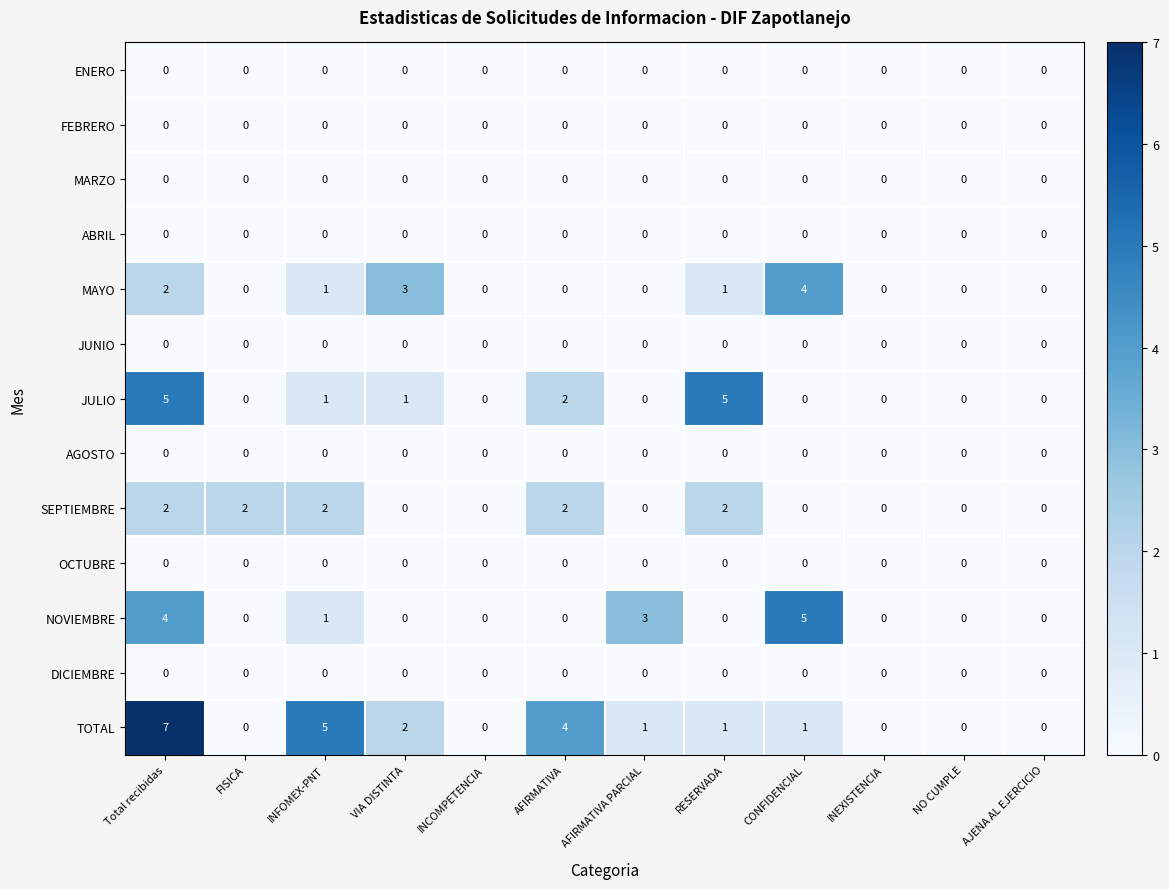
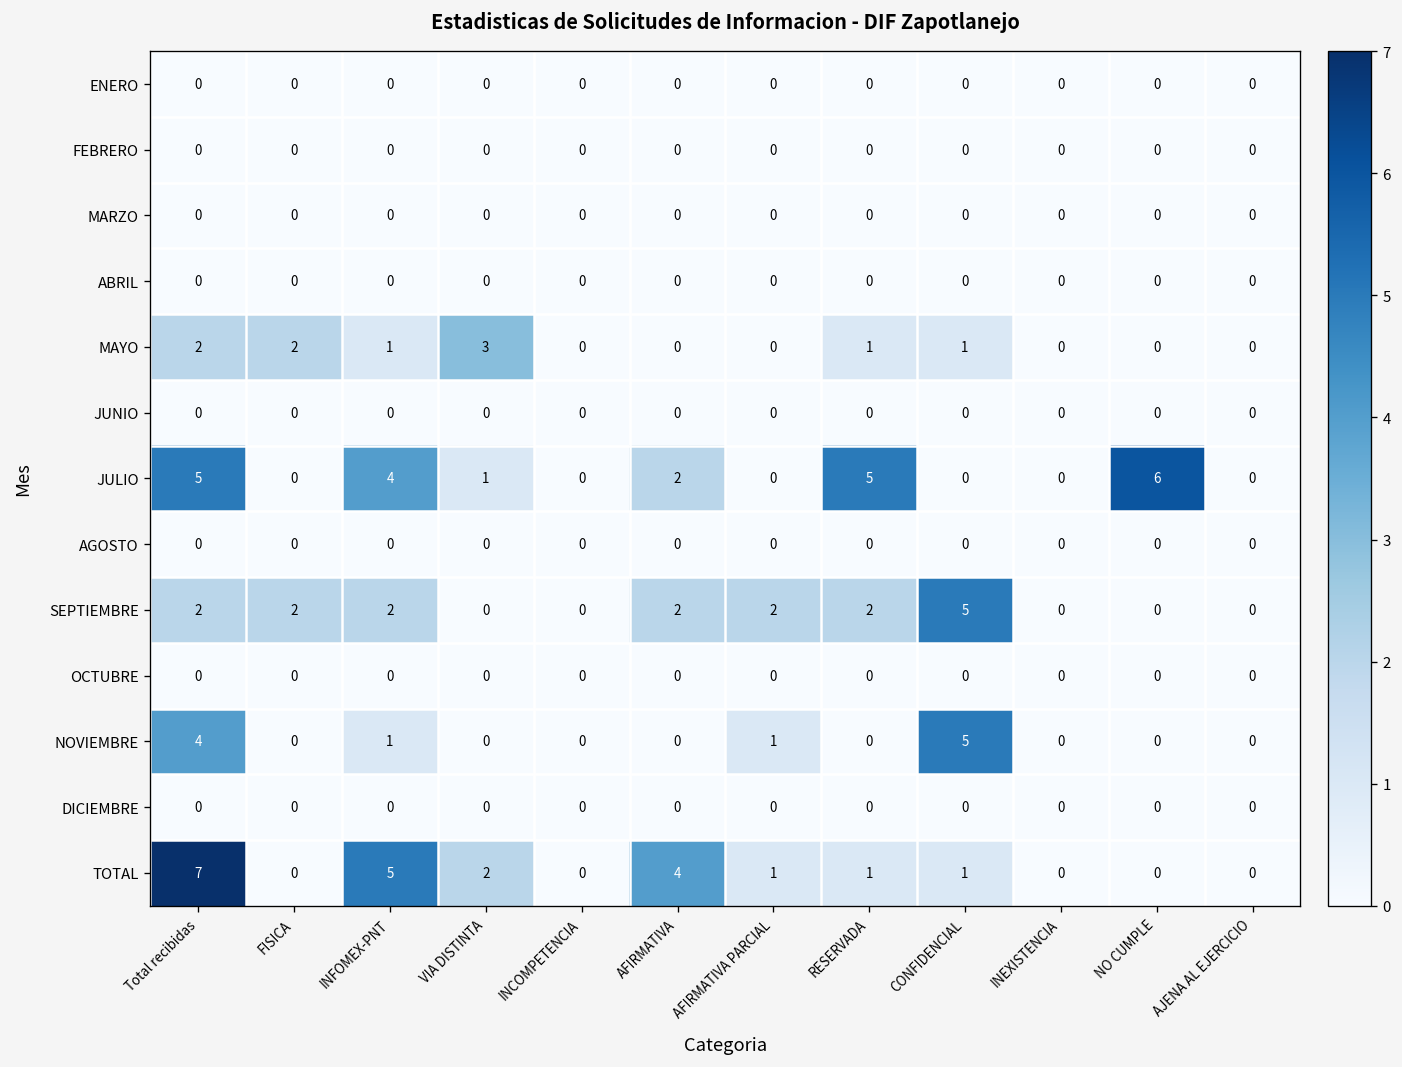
  {
    "ENERO": {
      "Total recibidas": 0,
      "FISICA": 0,
      "INFOMEX-PNT": 0,
      "VIA DISTINTA": 0,
      "INCOMPETENCIA": 0,
      "AFIRMATIVA": 0,
      "AFIRMATIVA PARCIAL": 0,
      "RESERVADA": 0,
      "CONFIDENCIAL": 0,
      "INEXISTENCIA": 0,
      "NO CUMPLE": 0,
      "AJENA AL EJERCICIO": 0
    },
    "FEBRERO": {
      "Total recibidas": 0,
      "FISICA": 0,
      "INFOMEX-PNT": 0,
      "VIA DISTINTA": 0,
      "INCOMPETENCIA": 0,
      "AFIRMATIVA": 0,
      "AFIRMATIVA PARCIAL": 0,
      "RESERVADA": 0,
      "CONFIDENCIAL": 0,
      "INEXISTENCIA": 0,
      "NO CUMPLE": 0,
      "AJENA AL EJERCICIO": 0
    },
    "MARZO": {
      "Total recibidas": 0,
      "FISICA": 0,
      "INFOMEX-PNT": 0,
      "VIA DISTINTA": 0,
      "INCOMPETENCIA": 0,
      "AFIRMATIVA": 0,
      "AFIRMATIVA PARCIAL": 0,
      "RESERVADA": 0,
      "CONFIDENCIAL": 0,
      "INEXISTENCIA": 0,
      "NO CUMPLE": 0,
      "AJENA AL EJERCICIO": 0
    },
    "ABRIL": {
      "Total recibidas": 0,
      "FISICA": 0,
      "INFOMEX-PNT": 0,
      "VIA DISTINTA": 0,
      "INCOMPETENCIA": 0,
      "AFIRMATIVA": 0,
      "AFIRMATIVA PARCIAL": 0,
      "RESERVADA": 0,
      "CONFIDENCIAL": 0,
      "INEXISTENCIA": 0,
      "NO CUMPLE": 0,
      "AJENA AL EJERCICIO": 0
    },
    "MAYO": {
      "Total recibidas": 2,
-     "FISICA": 0,
+     "FISICA": 2,
      "INFOMEX-PNT": 1,
      "VIA DISTINTA": 3,
      "INCOMPETENCIA": 0,
      "AFIRMATIVA": 0,
      "AFIRMATIVA PARCIAL": 0,
      "RESERVADA": 1,
-     "CONFIDENCIAL": 4,
+     "CONFIDENCIAL": 1,
      "INEXISTENCIA": 0,
      "NO CUMPLE": 0,
      "AJENA AL EJERCICIO": 0
    },
    "JUNIO": {
      "Total recibidas": 0,
      "FISICA": 0,
      "INFOMEX-PNT": 0,
      "VIA DISTINTA": 0,
      "INCOMPETENCIA": 0,
      "AFIRMATIVA": 0,
      "AFIRMATIVA PARCIAL": 0,
      "RESERVADA": 0,
      "CONFIDENCIAL": 0,
      "INEXISTENCIA": 0,
      "NO CUMPLE": 0,
      "AJENA AL EJERCICIO": 0
    },
    "JULIO": {
      "Total recibidas": 5,
      "FISICA": 0,
-     "INFOMEX-PNT": 1,
+     "INFOMEX-PNT": 4,
      "VIA DISTINTA": 1,
      "INCOMPETENCIA": 0,
      "AFIRMATIVA": 2,
      "AFIRMATIVA PARCIAL": 0,
      "RESERVADA": 5,
      "CONFIDENCIAL": 0,
      "INEXISTENCIA": 0,
-     "NO CUMPLE": 0,
+     "NO CUMPLE": 6,
      "AJENA AL EJERCICIO": 0
    },
    "AGOSTO": {
      "Total recibidas": 0,
      "FISICA": 0,
      "INFOMEX-PNT": 0,
      "VIA DISTINTA": 0,
      "INCOMPETENCIA": 0,
      "AFIRMATIVA": 0,
      "AFIRMATIVA PARCIAL": 0,
      "RESERVADA": 0,
      "CONFIDENCIAL": 0,
      "INEXISTENCIA": 0,
      "NO CUMPLE": 0,
      "AJENA AL EJERCICIO": 0
    },
    "SEPTIEMBRE": {
      "Total recibidas": 2,
      "FISICA": 2,
      "INFOMEX-PNT": 2,
      "VIA DISTINTA": 0,
      "INCOMPETENCIA": 0,
      "AFIRMATIVA": 2,
-     "AFIRMATIVA PARCIAL": 0,
+     "AFIRMATIVA PARCIAL": 2,
      "RESERVADA": 2,
-     "CONFIDENCIAL": 0,
+     "CONFIDENCIAL": 5,
      "INEXISTENCIA": 0,
      "NO CUMPLE": 0,
      "AJENA AL EJERCICIO": 0
    },
    "OCTUBRE": {
      "Total recibidas": 0,
      "FISICA": 0,
      "INFOMEX-PNT": 0,
      "VIA DISTINTA": 0,
      "INCOMPETENCIA": 0,
      "AFIRMATIVA": 0,
      "AFIRMATIVA PARCIAL": 0,
      "RESERVADA": 0,
      "CONFIDENCIAL": 0,
      "INEXISTENCIA": 0,
      "NO CUMPLE": 0,
      "AJENA AL EJERCICIO": 0
    },
    "NOVIEMBRE": {
      "Total recibidas": 4,
      "FISICA": 0,
      "INFOMEX-PNT": 1,
      "VIA DISTINTA": 0,
      "INCOMPETENCIA": 0,
      "AFIRMATIVA": 0,
-     "AFIRMATIVA PARCIAL": 3,
+     "AFIRMATIVA PARCIAL": 1,
      "RESERVADA": 0,
      "CONFIDENCIAL": 5,
      "INEXISTENCIA": 0,
      "NO CUMPLE": 0,
      "AJENA AL EJERCICIO": 0
    },
    "DICIEMBRE": {
      "Total recibidas": 0,
      "FISICA": 0,
      "INFOMEX-PNT": 0,
      "VIA DISTINTA": 0,
      "INCOMPETENCIA": 0,
      "AFIRMATIVA": 0,
      "AFIRMATIVA PARCIAL": 0,
      "RESERVADA": 0,
      "CONFIDENCIAL": 0,
      "INEXISTENCIA": 0,
      "NO CUMPLE": 0,
      "AJENA AL EJERCICIO": 0
    },
    "TOTAL": {
      "Total recibidas": 7,
      "FISICA": 0,
      "INFOMEX-PNT": 5,
      "VIA DISTINTA": 2,
      "INCOMPETENCIA": 0,
      "AFIRMATIVA": 4,
      "AFIRMATIVA PARCIAL": 1,
      "RESERVADA": 1,
      "CONFIDENCIAL": 1,
      "INEXISTENCIA": 0,
      "NO CUMPLE": 0,
      "AJENA AL EJERCICIO": 0
    }
  }
